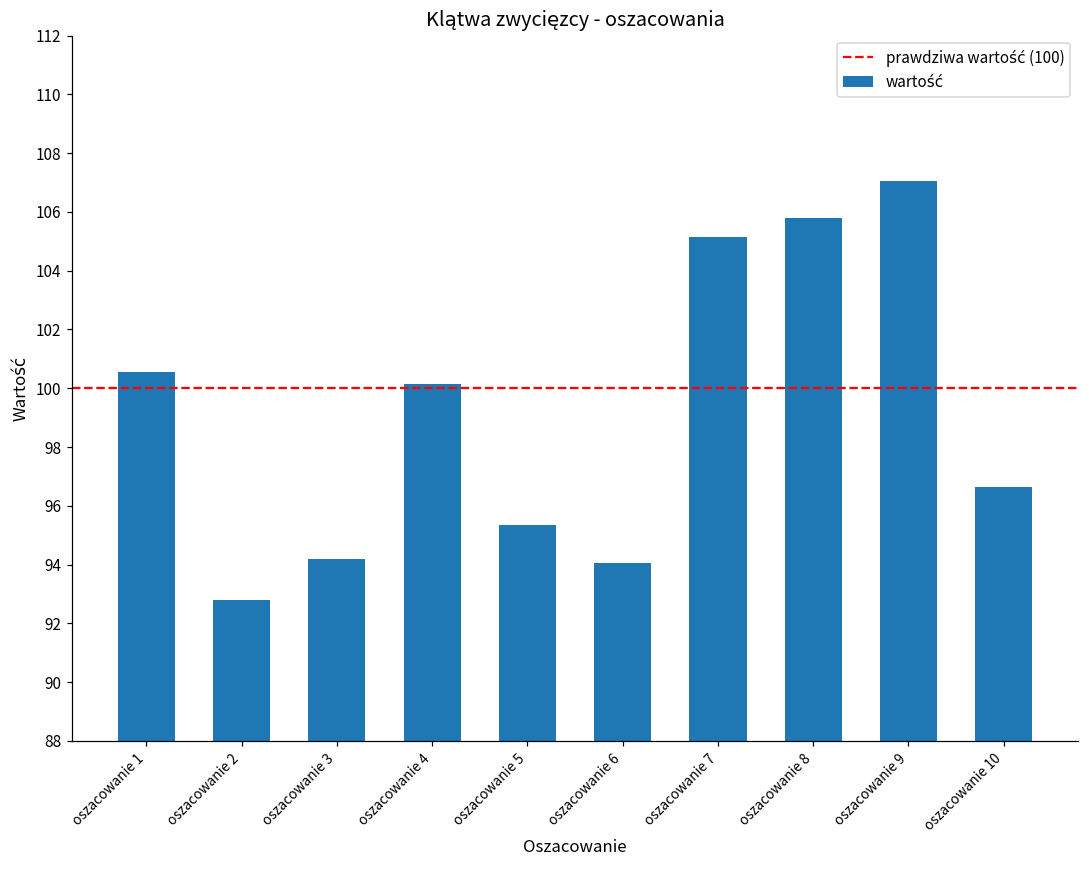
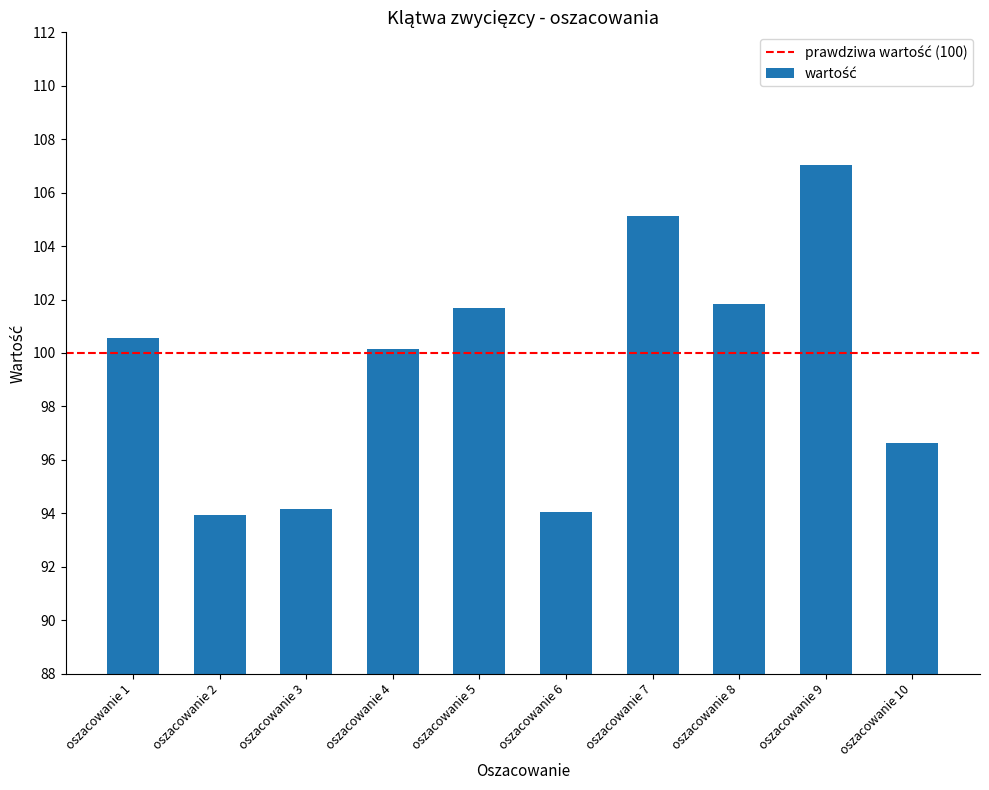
  {
    "oszacowanie 1": 100.5,
-   "oszacowanie 2": 92.8,
+   "oszacowanie 2": 93.9,
    "oszacowanie 3": 94.2,
    "oszacowanie 4": 100.2,
-   "oszacowanie 5": 95.3,
+   "oszacowanie 5": 101.7,
    "oszacowanie 6": 94.1,
    "oszacowanie 7": 105.1,
-   "oszacowanie 8": 105.8,
+   "oszacowanie 8": 101.8,
    "oszacowanie 9": 107.1,
    "oszacowanie 10": 96.6
  }
